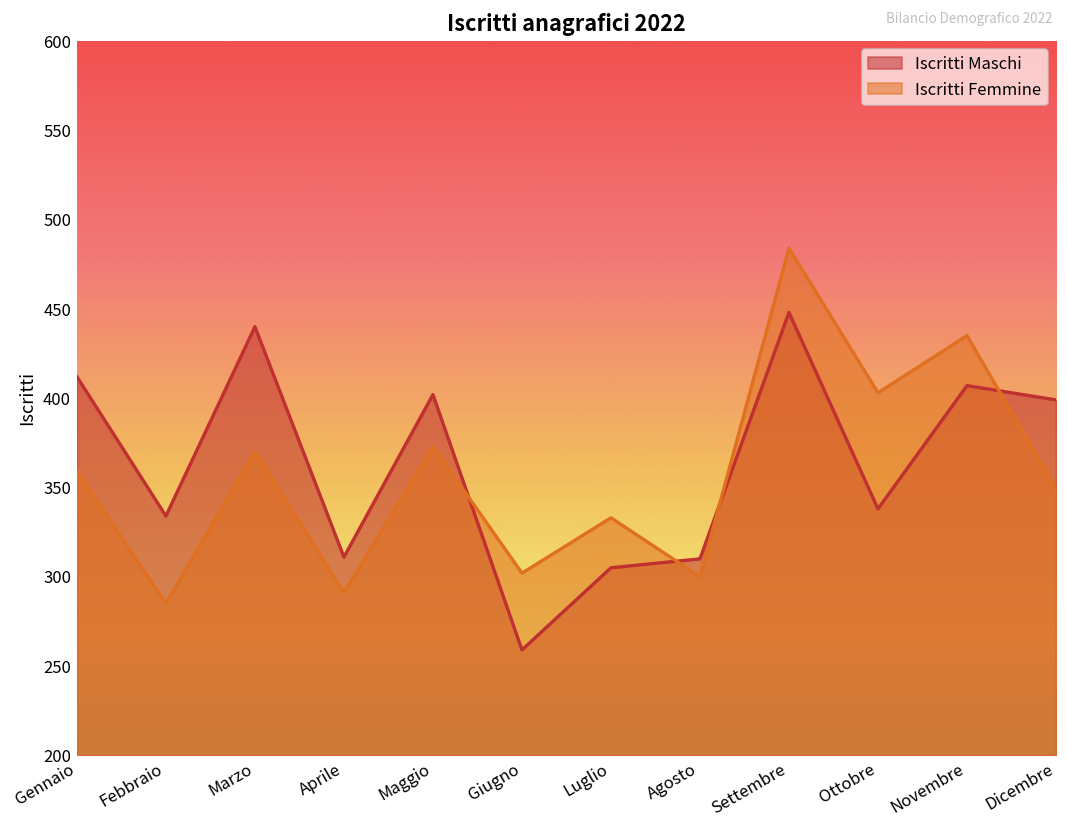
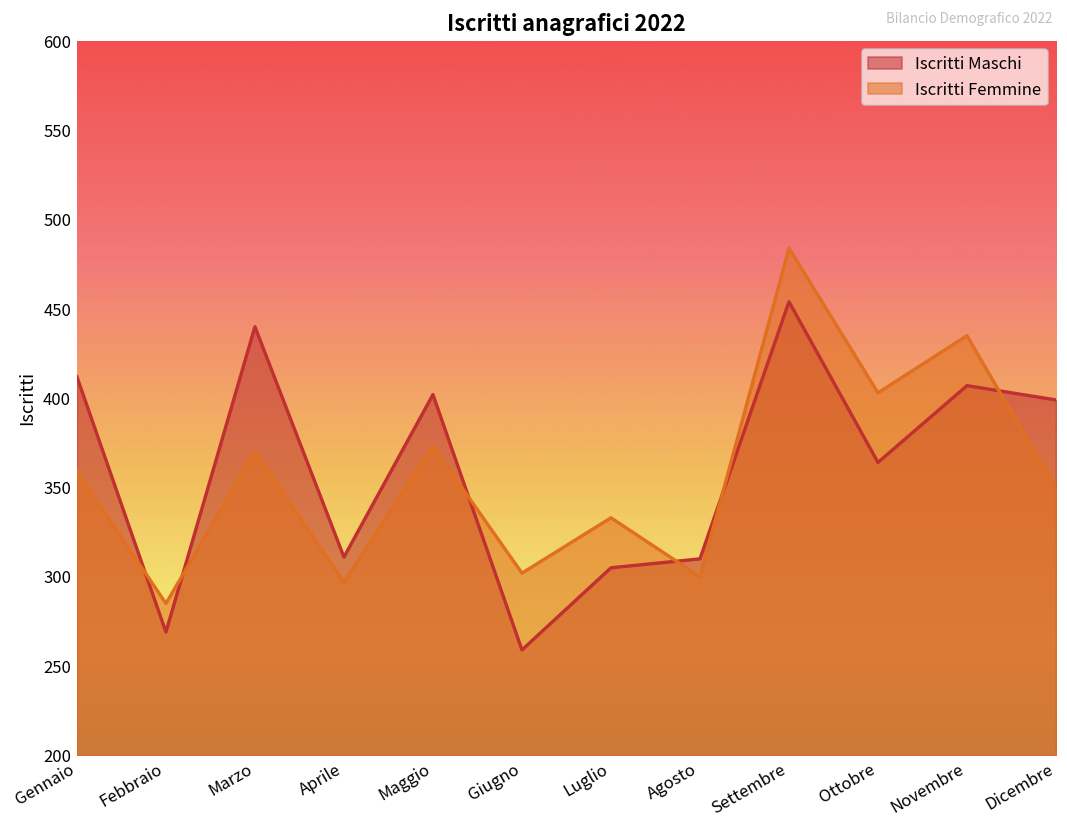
  {
    "Iscritti Maschi": {
      "Gennaio": 412,
-     "Febbraio": 334,
+     "Febbraio": 269,
      "Marzo": 440,
      "Aprile": 311,
      "Maggio": 402,
      "Giugno": 259,
      "Luglio": 305,
      "Agosto": 310,
-     "Settembre": 448,
-     "Ottobre": 338,
+     "Settembre": 454,
+     "Ottobre": 364,
      "Novembre": 407,
      "Dicembre": 399
    },
    "Iscritti Femmine": {
      "Gennaio": 359,
      "Febbraio": 285,
      "Marzo": 370,
-     "Aprile": 291,
+     "Aprile": 297,
      "Maggio": 373,
      "Giugno": 302,
      "Luglio": 333,
      "Agosto": 300,
      "Settembre": 484,
      "Ottobre": 403,
      "Novembre": 435,
      "Dicembre": 349
    }
  }
